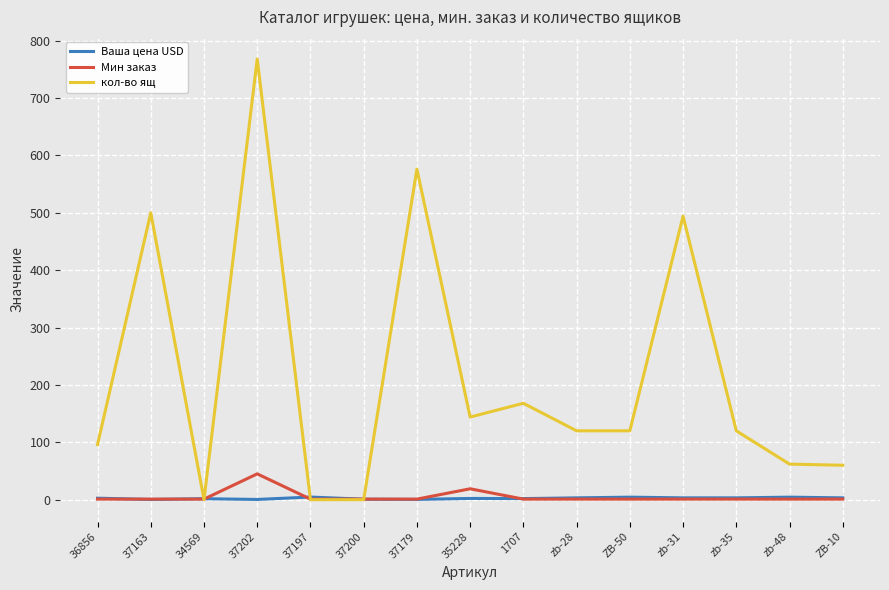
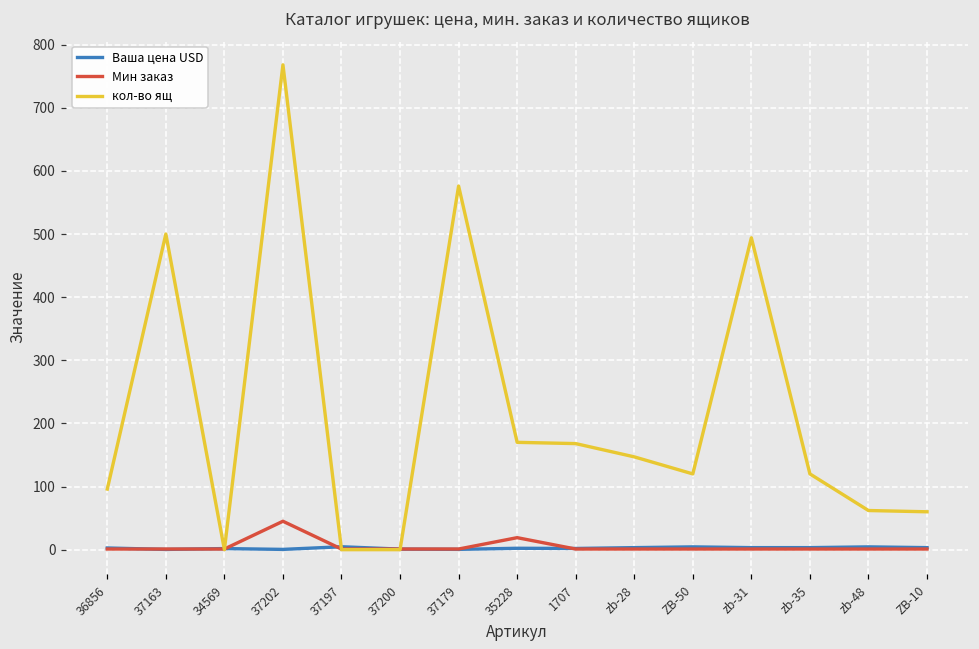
  {
    "Ваша цена USD": {
      "37202": 0,
      "35228": 0
    },
    "Мин заказ": {
      "37202": 50,
      "35228": 20
    },
    "кол-во ящ": {
      "36856": 100,
      "37163": 500,
      "37202": 770,
      "37179": 580,
-     "35228": 140,
+     "35228": 170,
      "1707": 170,
-     "zb-28": 120,
+     "zb-28": 150,
      "ZB-50": 120,
      "zb-31": 490,
      "zb-35": 120,
      "zb-48": 60,
      "ZB-10": 60
    }
  }
